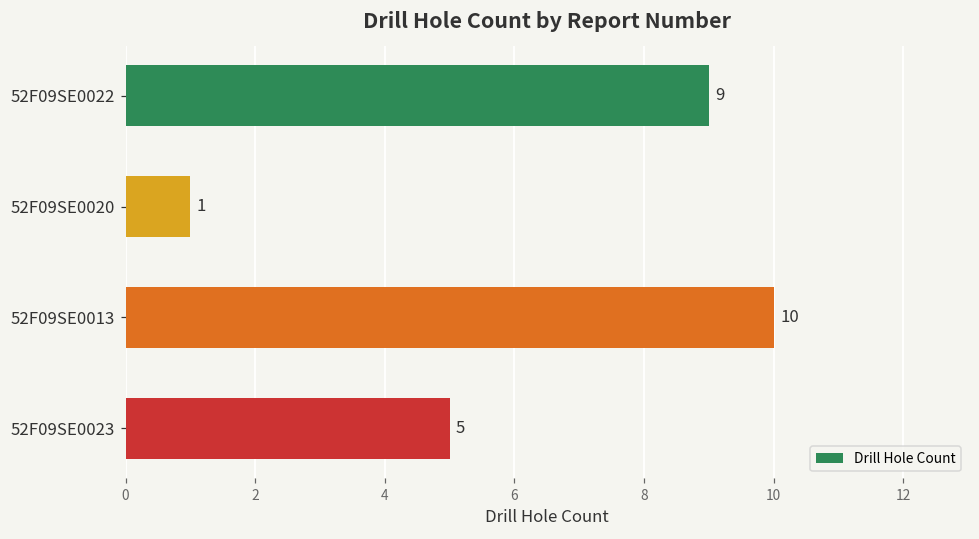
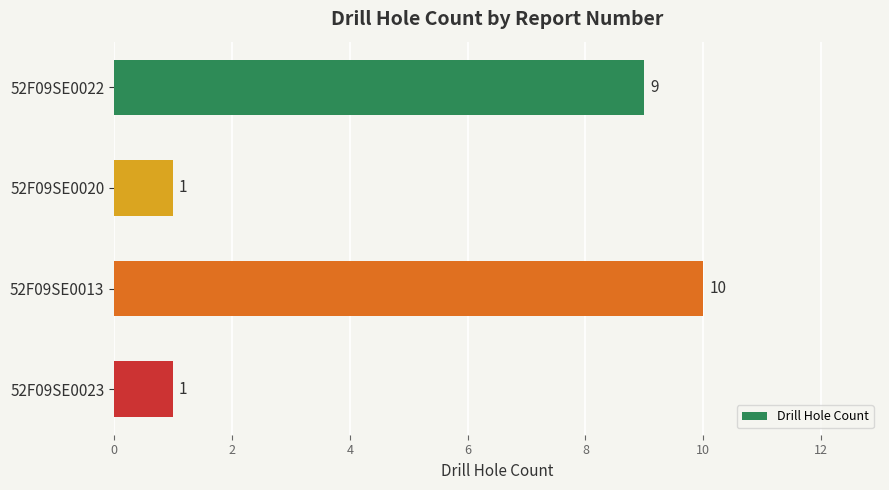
  {
    "52F09SE0022": 9,
    "52F09SE0020": 1,
    "52F09SE0013": 10,
-   "52F09SE0023": 5
+   "52F09SE0023": 1
  }
